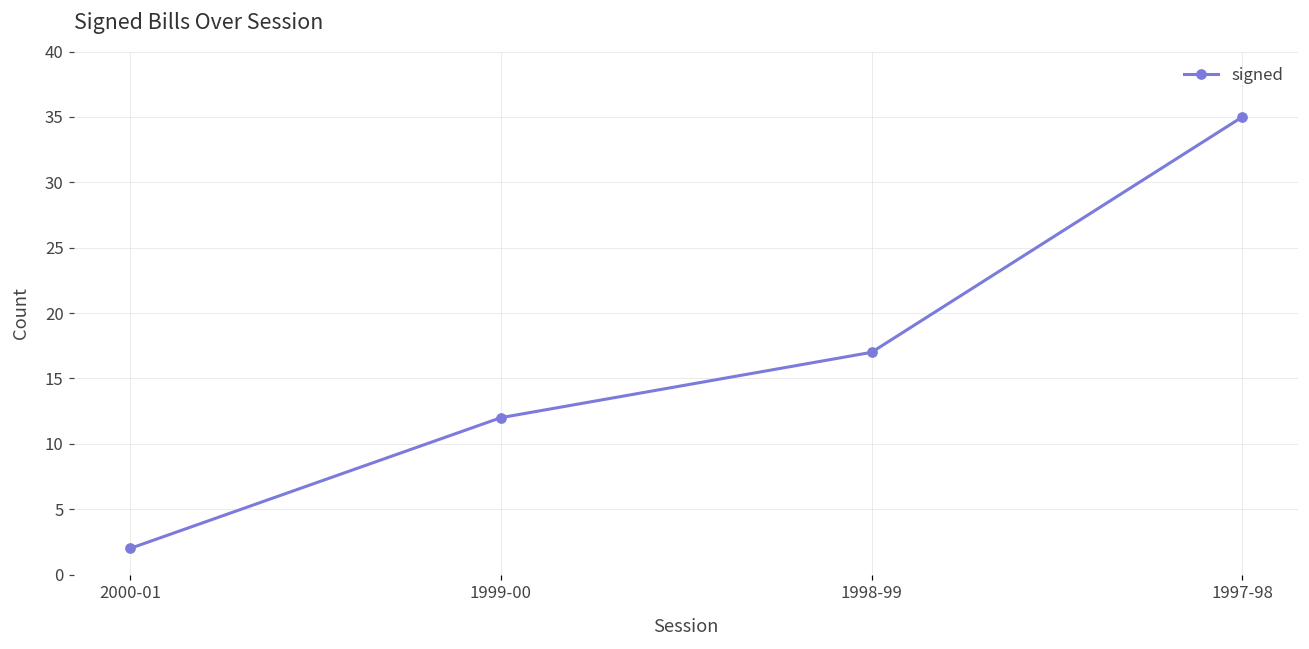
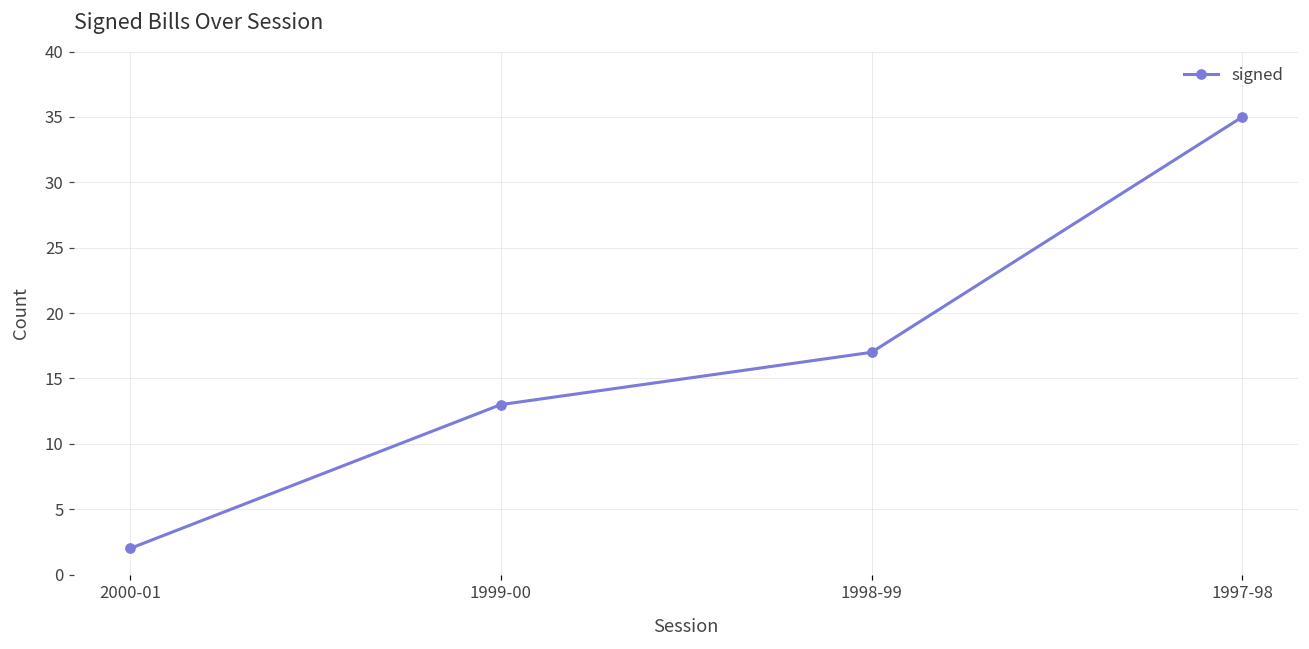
  {
    "2000-01": 2,
-   "1999-00": 12,
+   "1999-00": 13,
    "1998-99": 17,
    "1997-98": 35
  }
